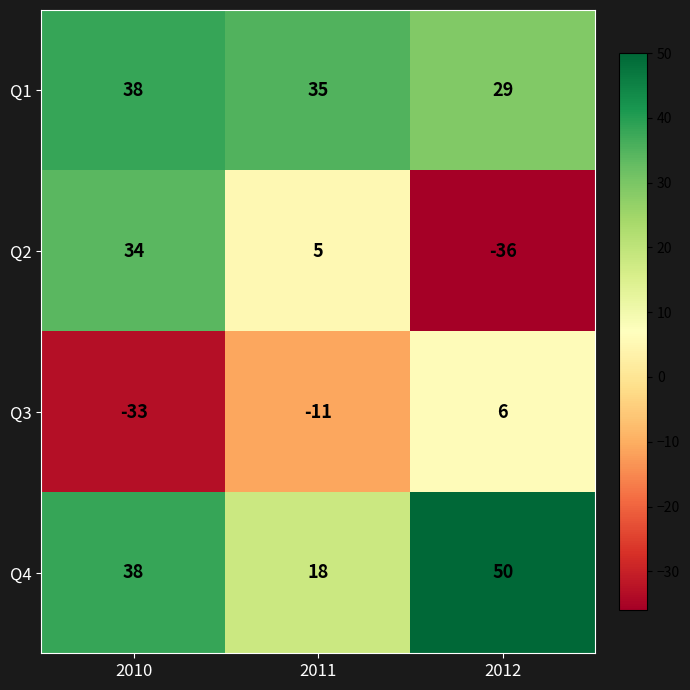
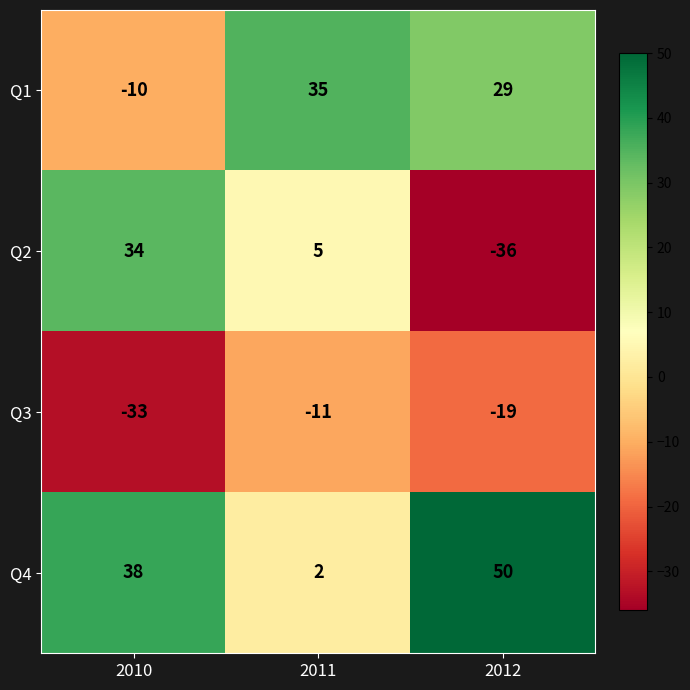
  {
    "Q1": {
-     "2010": 38,
+     "2010": -10,
      "2011": 35,
      "2012": 29
    },
    "Q2": {
      "2010": 34,
      "2011": 5,
      "2012": -36
    },
    "Q3": {
      "2010": -33,
      "2011": -11,
-     "2012": 6
+     "2012": -19
    },
    "Q4": {
      "2010": 38,
-     "2011": 18,
+     "2011": 2,
      "2012": 50
    }
  }
